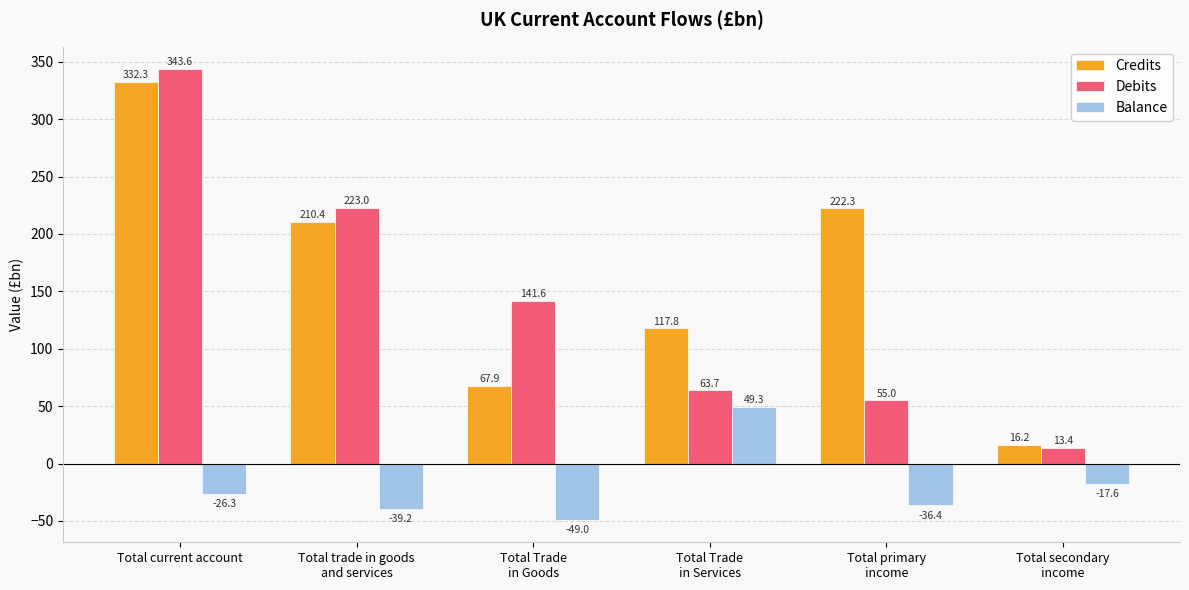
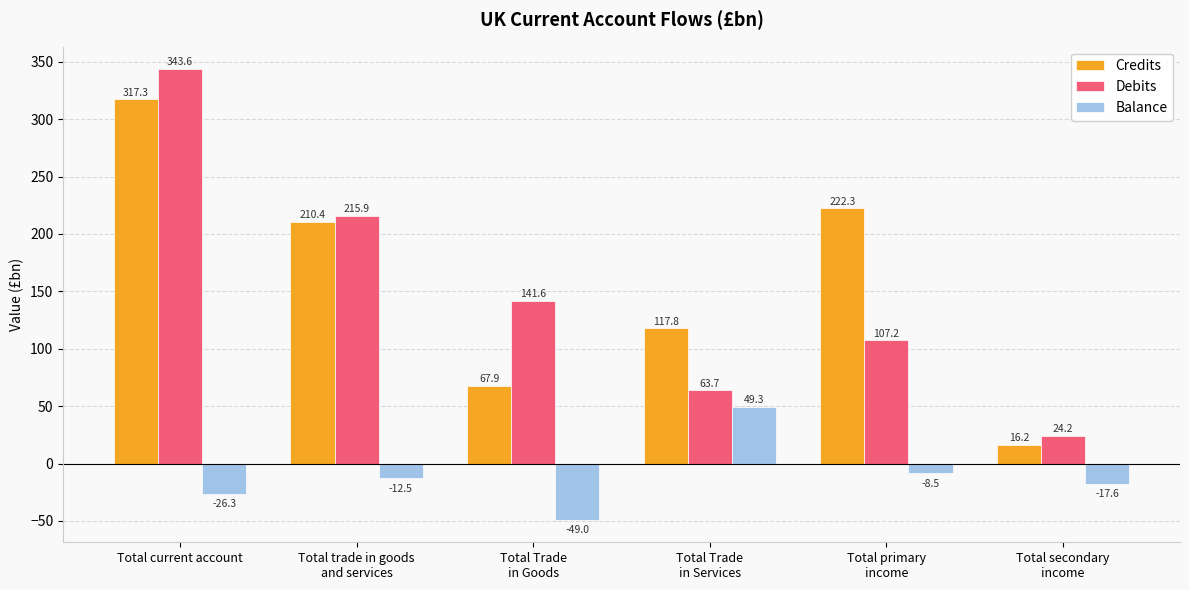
  {
    "Credits": {
-     "Total current account": 332.3,
+     "Total current account": 317.3,
      "Total trade in goods and services": 210.4,
      "Total Trade in Goods": 67.9,
      "Total Trade in Services": 117.8,
      "Total primary income": 222.3,
      "Total secondary income": 16.2
    },
    "Debits": {
      "Total current account": 343.6,
-     "Total trade in goods and services": 223.0,
+     "Total trade in goods and services": 215.9,
      "Total Trade in Goods": 141.6,
      "Total Trade in Services": 63.7,
-     "Total primary income": 55.0,
-     "Total secondary income": 13.4
+     "Total primary income": 107.2,
+     "Total secondary income": 24.2
    },
    "Balance": {
      "Total current account": -26.3,
-     "Total trade in goods and services": -39.2,
+     "Total trade in goods and services": -12.5,
      "Total Trade in Goods": -49.0,
      "Total Trade in Services": 49.3,
-     "Total primary income": -36.4,
+     "Total primary income": -8.5,
      "Total secondary income": -17.6
    }
  }
